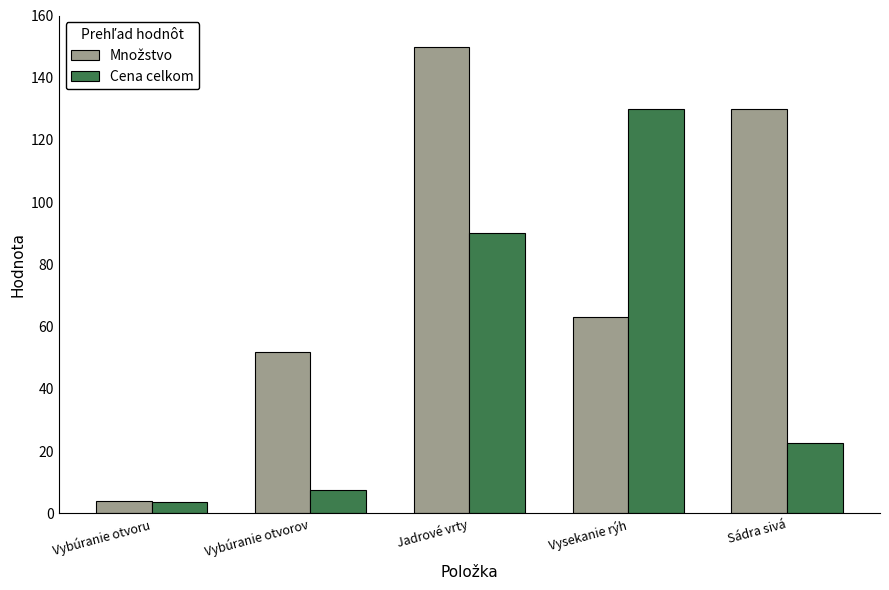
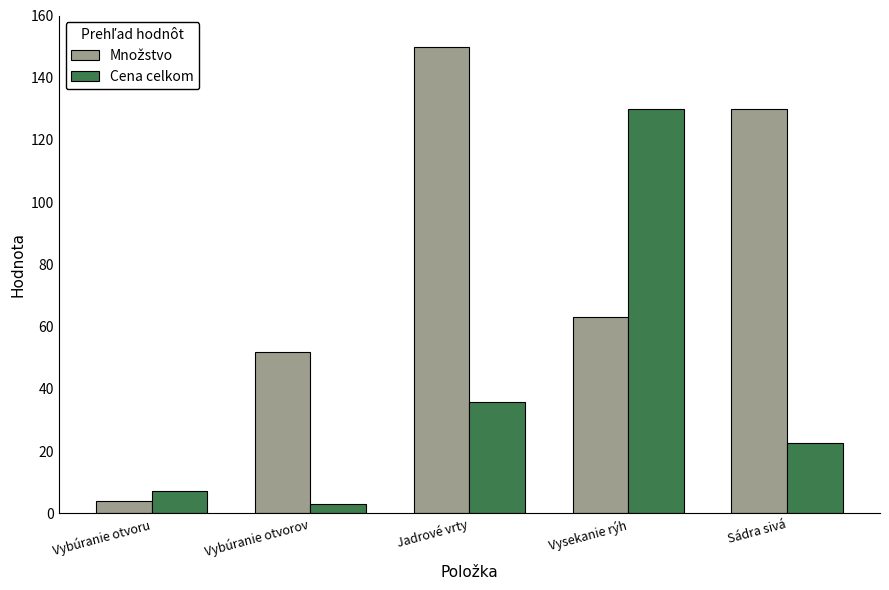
  {
    "Množstvo": {
      "Vybúranie otvoru": 4,
      "Vybúranie otvorov": 52,
      "Jadrové vrty": 150,
      "Vysekanie rýh": 63,
      "Sádra sivá": 130
    },
    "Cena celkom": {
-     "Vybúranie otvoru": 4,
-     "Vybúranie otvorov": 7,
-     "Jadrové vrty": 90,
+     "Vybúranie otvoru": 7,
+     "Vybúranie otvorov": 3,
+     "Jadrové vrty": 36,
      "Vysekanie rýh": 130,
      "Sádra sivá": 23
    }
  }
